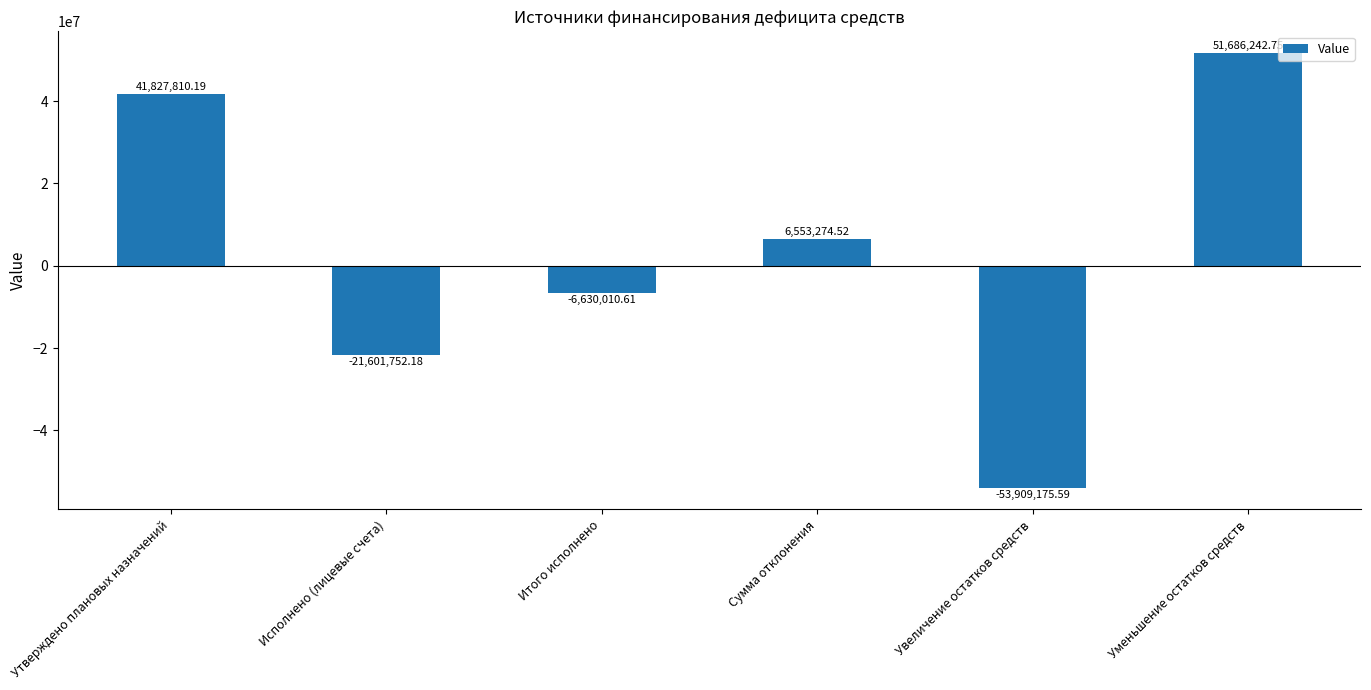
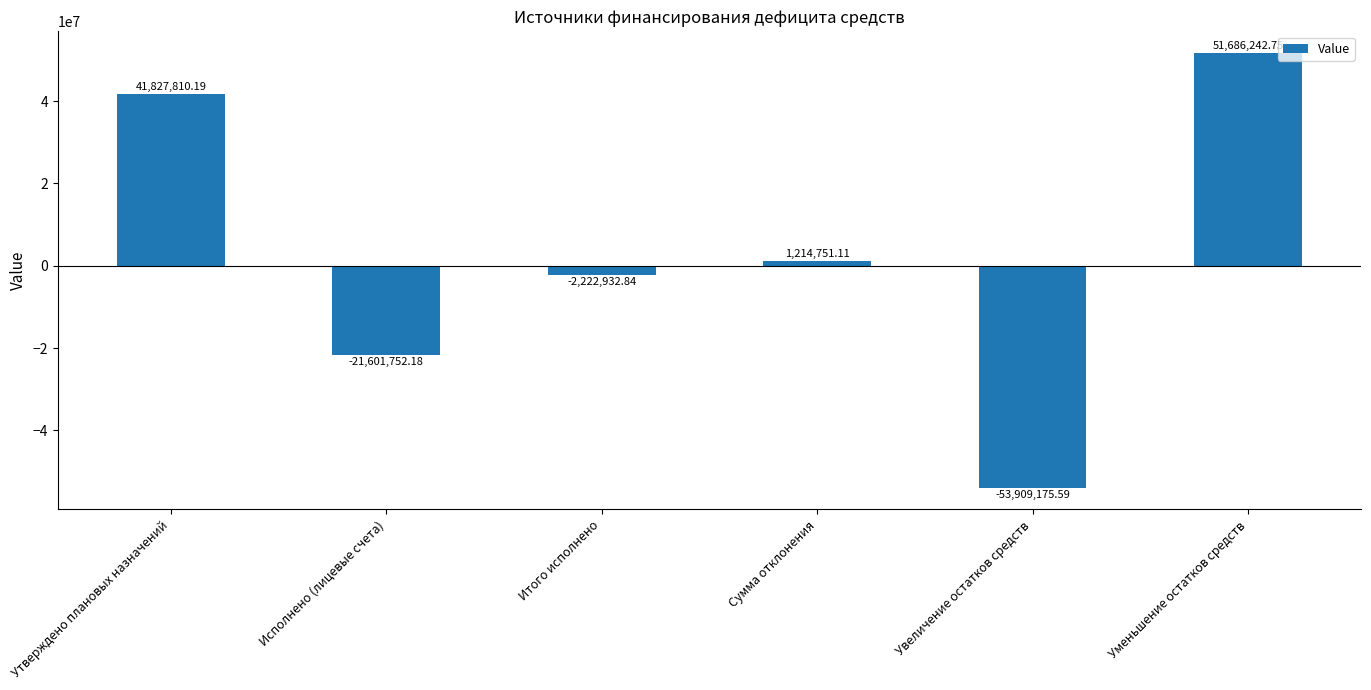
  {
    "Утверждено плановых назначений": "41,827,810.19",
    "Исполнено (лицевые счета)": "-21,601,752.18",
-   "Итого исполнено": "-6,630,010.61",
-   "Сумма отклонения": "6,553,274.52",
+   "Итого исполнено": "-2,222,932.84",
+   "Сумма отклонения": "1,214,751.11",
    "Увеличение остатков средств": "-53,909,175.59"
  }
